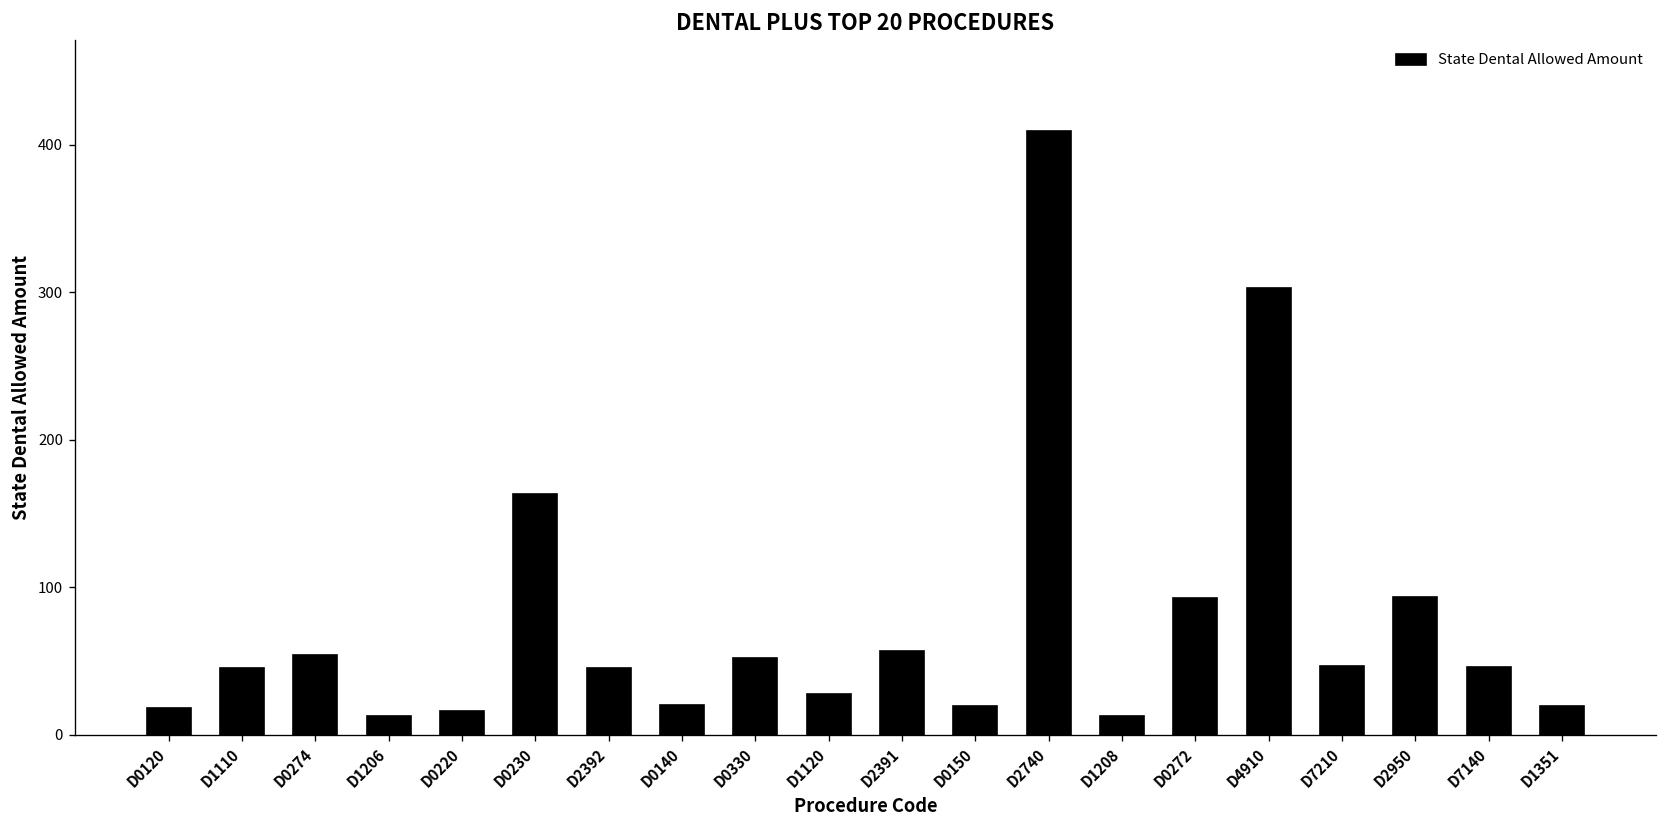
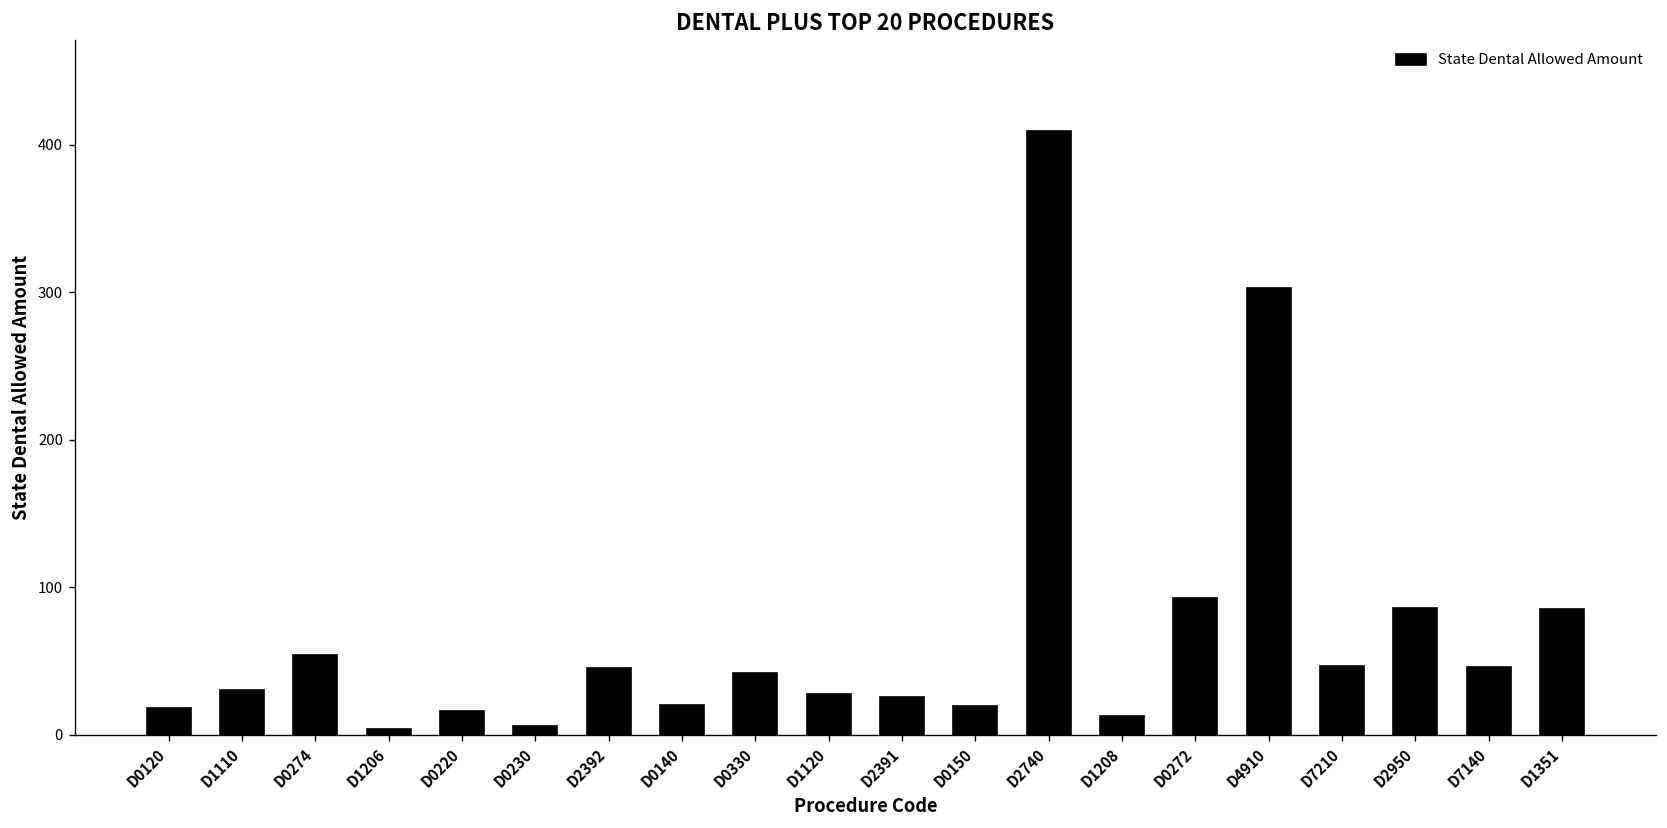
  {
    "D0120": 18,
-   "D1110": 46,
+   "D1110": 30,
    "D0274": 54,
-   "D1206": 13,
+   "D1206": 4,
    "D0220": 16,
-   "D0230": 163,
+   "D0230": 6,
    "D2392": 45,
    "D0140": 20,
-   "D0330": 52,
+   "D0330": 42,
    "D1120": 28,
-   "D2391": 57,
+   "D2391": 26,
    "D0150": 19,
    "D2740": 410,
    "D1208": 13,
    "D0272": 93,
    "D4910": 303,
    "D7210": 47,
-   "D2950": 93,
+   "D2950": 86,
    "D7140": 46,
-   "D1351": 19
+   "D1351": 85
  }
